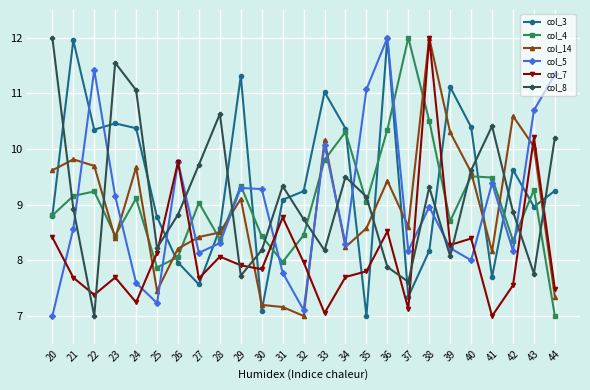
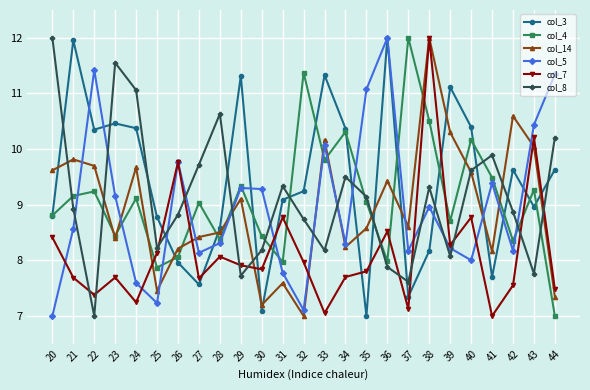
  {
    "col_3": {
      "21": 12.0,
      "22": 10.3,
      "23": 10.5,
      "24": 10.4,
      "25": 8.8,
      "26": 8.0,
      "27": 7.6,
      "28": 8.6,
      "29": 11.3,
      "30": 7.1,
      "31": 9.1,
      "32": 9.2,
-     "33": 11.0,
+     "33": 11.3,
      "34": 10.4,
      "35": 7.0,
      "37": 7.3,
      "38": 8.2,
      "39": 11.1,
      "40": 10.4,
      "41": 7.7,
      "42": 9.6,
      "43": 9.0,
-     "44": 9.3
+     "44": 9.6
    },
    "col_4": {
      "21": 9.2,
      "22": 9.2,
      "23": 8.4,
      "24": 9.1,
      "25": 7.9,
      "26": 8.1,
      "27": 9.0,
      "28": 8.4,
      "30": 8.4,
      "31": 8.0,
-     "32": 8.5,
+     "32": 11.4,
      "33": 9.8,
      "34": 10.3,
      "35": 9.0,
-     "36": 10.3,
+     "36": 8.0,
      "37": 12.0,
      "38": 10.5,
      "39": 8.7,
-     "40": 9.5,
+     "40": 10.2,
      "41": 9.5,
      "42": 8.4,
      "43": 9.3,
      "44": 7.0
    },
    "col_14": {
      "20": 9.6,
      "21": 9.8,
      "22": 9.7,
      "23": 8.4,
      "24": 9.7,
      "25": 7.5,
      "26": 8.2,
      "27": 8.4,
      "28": 8.5,
      "29": 9.1,
      "30": 7.2,
-     "31": 7.2,
+     "31": 7.6,
      "32": 7.0,
      "33": 10.2,
      "34": 8.2,
      "35": 8.6,
      "36": 9.4,
      "37": 8.6,
      "39": 10.3,
      "41": 8.2,
      "42": 10.6,
      "43": 10.0,
      "44": 7.3
    },
    "col_5": {
      "20": 7.0,
      "21": 8.6,
      "22": 11.4,
      "23": 9.2,
      "24": 7.6,
      "25": 7.2,
      "27": 8.1,
      "28": 8.3,
      "30": 9.3,
      "31": 7.8,
      "32": 7.1,
      "33": 10.1,
      "34": 8.3,
      "35": 11.1,
      "37": 8.2,
      "38": 9.0,
      "39": 8.2,
      "40": 8.0,
      "41": 9.4,
      "42": 8.2,
-     "43": 10.7
+     "43": 10.4
    },
    "col_7": {
      "20": 8.4,
      "21": 7.7,
      "22": 7.4,
      "23": 7.7,
      "24": 7.2,
      "25": 8.1,
      "27": 7.7,
      "28": 8.1,
      "29": 7.9,
      "30": 7.8,
      "31": 8.8,
      "32": 8.0,
      "33": 7.1,
      "34": 7.7,
      "35": 7.8,
      "36": 8.5,
      "37": 7.1,
      "39": 8.3,
-     "40": 8.4,
+     "40": 8.8,
      "41": 7.0,
      "42": 7.6,
      "43": 10.2,
      "44": 7.5
    },
    "col_8": {
      "20": 12.0,
      "21": 8.9,
      "22": 7.0,
      "23": 11.6,
      "24": 11.1,
      "25": 8.2,
      "26": 8.8,
      "27": 9.7,
      "28": 10.6,
      "29": 7.7,
      "30": 8.2,
      "31": 9.3,
      "32": 8.7,
      "33": 8.2,
      "34": 9.5,
      "35": 9.1,
      "36": 7.9,
      "37": 7.6,
      "38": 9.3,
      "39": 8.1,
-     "41": 10.4,
+     "41": 9.9,
      "42": 8.9,
      "43": 7.8,
      "44": 10.2
    }
  }
